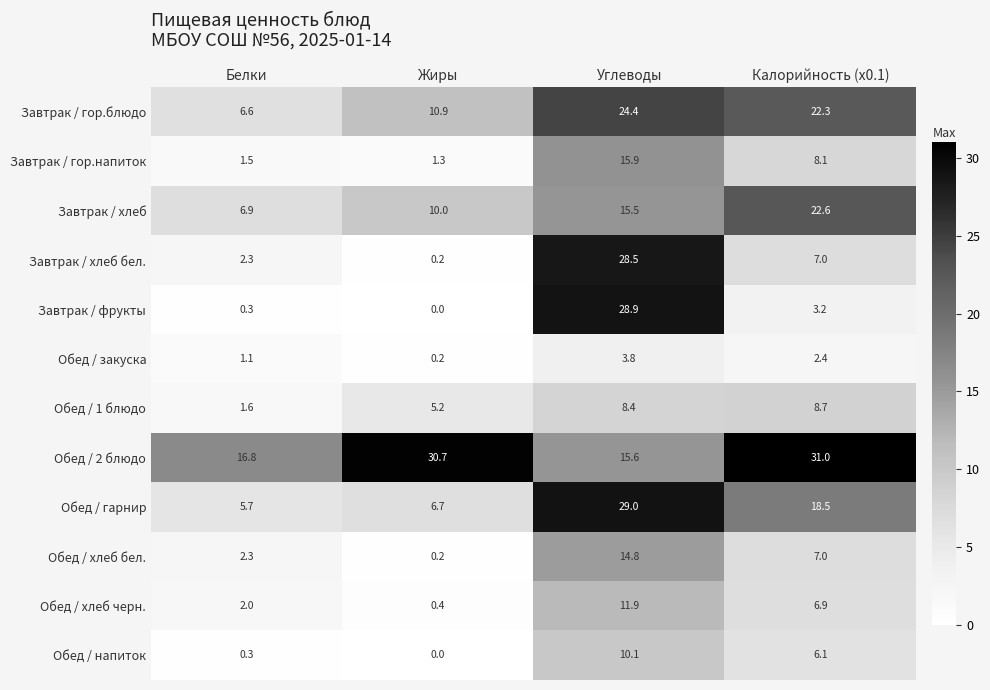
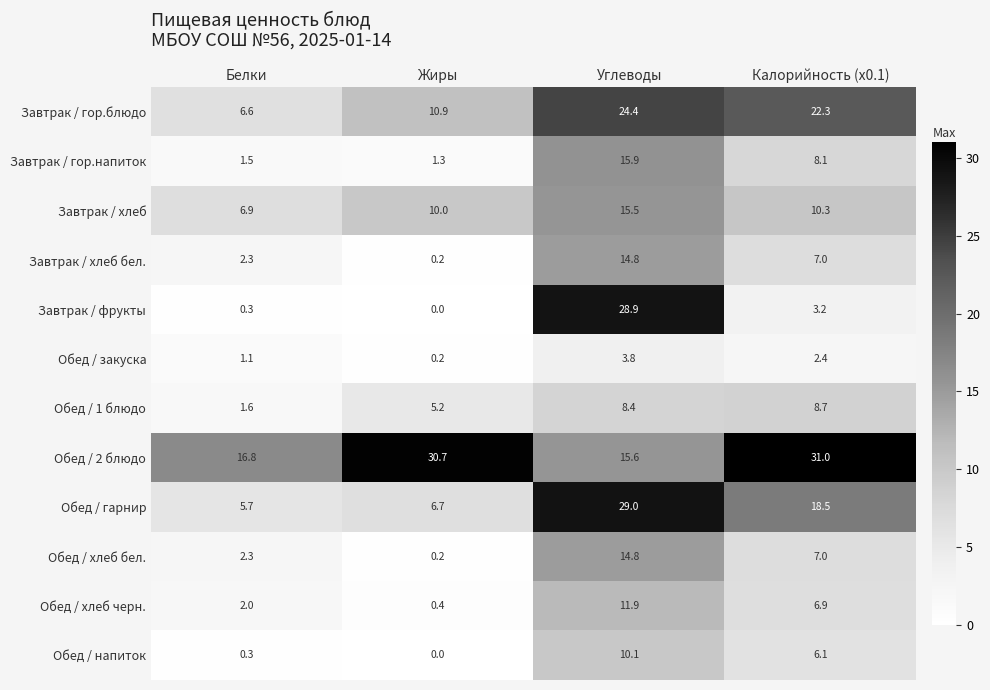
  {
    "Завтрак / гор.блюдо": {
      "Белки": 6.6,
      "Жиры": 10.9,
      "Углеводы": 24.4,
      "Калорийность (x0.1)": 22.3
    },
    "Завтрак / гор.напиток": {
      "Белки": 1.5,
      "Жиры": 1.3,
      "Углеводы": 15.9,
      "Калорийность (x0.1)": 8.1
    },
    "Завтрак / хлеб": {
      "Белки": 6.9,
      "Жиры": 10.0,
      "Углеводы": 15.5,
-     "Калорийность (x0.1)": 22.6
+     "Калорийность (x0.1)": 10.3
    },
    "Завтрак / хлеб бел.": {
      "Белки": 2.3,
      "Жиры": 0.2,
-     "Углеводы": 28.5,
+     "Углеводы": 14.8,
      "Калорийность (x0.1)": 7.0
    },
    "Завтрак / фрукты": {
      "Белки": 0.3,
      "Жиры": 0.0,
      "Углеводы": 28.9,
      "Калорийность (x0.1)": 3.2
    },
    "Обед / закуска": {
      "Белки": 1.1,
      "Жиры": 0.2,
      "Углеводы": 3.8,
      "Калорийность (x0.1)": 2.4
    },
    "Обед / 1 блюдо": {
      "Белки": 1.6,
      "Жиры": 5.2,
      "Углеводы": 8.4,
      "Калорийность (x0.1)": 8.7
    },
    "Обед / 2 блюдо": {
      "Белки": 16.8,
      "Жиры": 30.7,
      "Углеводы": 15.6,
      "Калорийность (x0.1)": 31.0
    },
    "Обед / гарнир": {
      "Белки": 5.7,
      "Жиры": 6.7,
      "Углеводы": 29.0,
      "Калорийность (x0.1)": 18.5
    },
    "Обед / хлеб бел.": {
      "Белки": 2.3,
      "Жиры": 0.2,
      "Углеводы": 14.8,
      "Калорийность (x0.1)": 7.0
    },
    "Обед / хлеб черн.": {
      "Белки": 2.0,
      "Жиры": 0.4,
      "Углеводы": 11.9,
      "Калорийность (x0.1)": 6.9
    },
    "Обед / напиток": {
      "Белки": 0.3,
      "Жиры": 0.0,
      "Углеводы": 10.1,
      "Калорийность (x0.1)": 6.1
    }
  }
